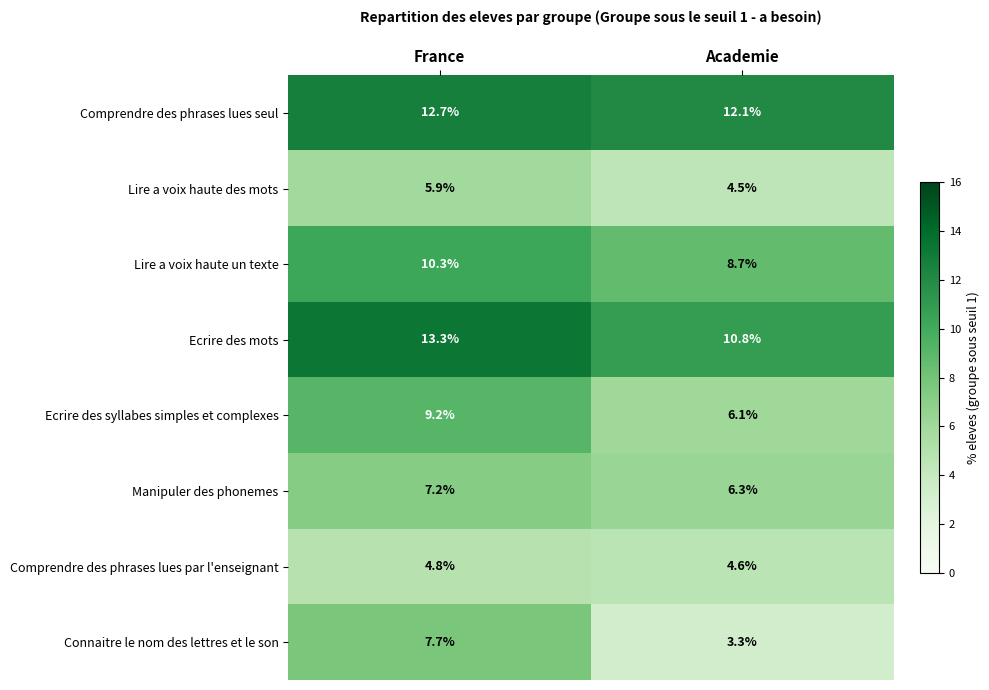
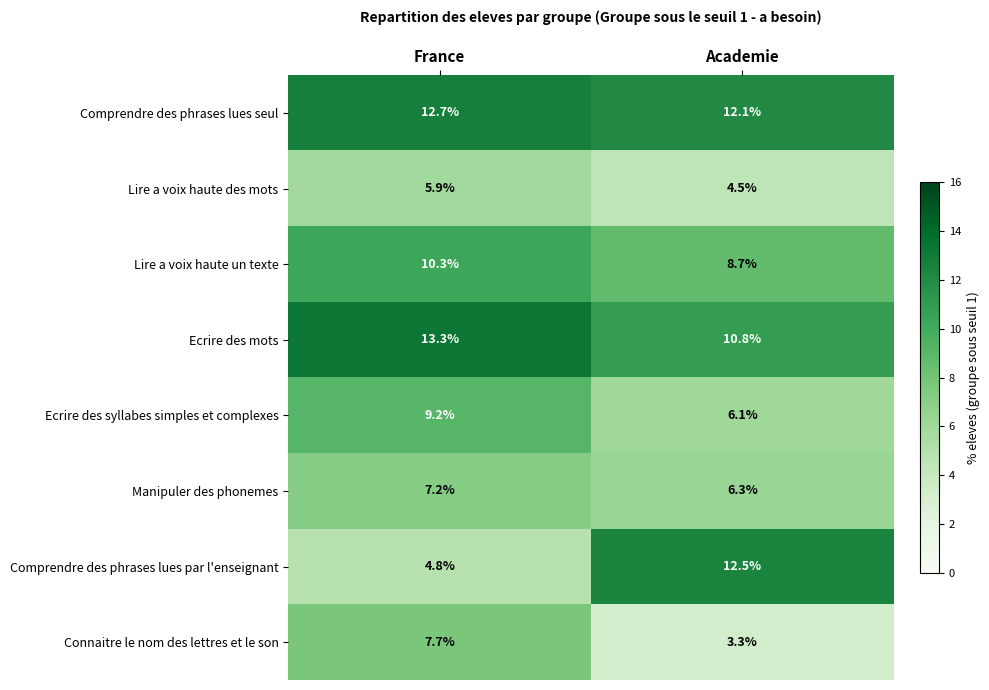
  {
    "Comprendre des phrases lues seul": {
      "France": "12.7%",
      "Academie": "12.1%"
    },
    "Lire a voix haute des mots": {
      "France": "5.9%",
      "Academie": "4.5%"
    },
    "Lire a voix haute un texte": {
      "France": "10.3%",
      "Academie": "8.7%"
    },
    "Ecrire des mots": {
      "France": "13.3%",
      "Academie": "10.8%"
    },
    "Ecrire des syllabes simples et complexes": {
      "France": "9.2%",
      "Academie": "6.1%"
    },
    "Manipuler des phonemes": {
      "France": "7.2%",
      "Academie": "6.3%"
    },
    "Comprendre des phrases lues par l'enseignant": {
      "France": "4.8%",
-     "Academie": "4.6%"
+     "Academie": "12.5%"
    },
    "Connaitre le nom des lettres et le son": {
      "France": "7.7%",
      "Academie": "3.3%"
    }
  }
